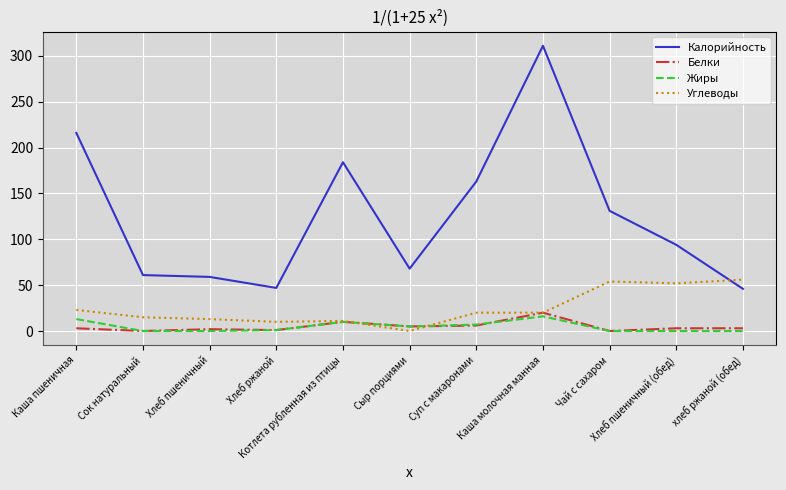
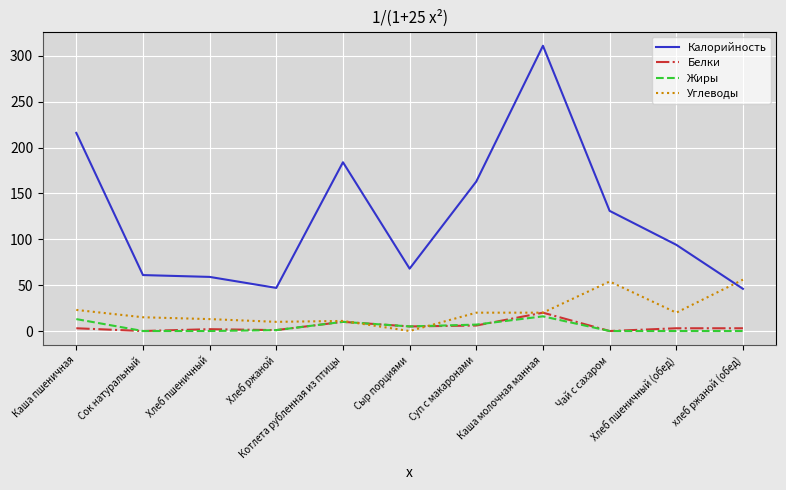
  {
    "Калорийность": {
      "Каша пшеничная": 220,
      "Сок натуральный": 60,
      "Хлеб пшеничный": 60,
      "Хлеб ржаной": 50,
      "Котлета рубленная из птицы": 180,
      "Сыр порциями": 70,
      "Суп с макаронами": 160,
      "Каша молочная манная": 310,
      "Чай с сахаром": 130,
      "Хлеб пшеничный (обед)": 90,
      "хлеб ржаной (обед)": 50
    },
    "Белки": {
      "Каша пшеничная": 0,
      "Хлеб пшеничный (обед)": 0,
      "хлеб ржаной (обед)": 0
    },
    "Жиры": {
      "Каша пшеничная": 10,
      "Каша молочная манная": 20,
      "Хлеб пшеничный (обед)": 0,
      "хлеб ржаной (обед)": 0
    },
    "Углеводы": {
      "Каша пшеничная": 20,
      "Сок натуральный": 20,
      "Хлеб пшеничный": 10,
      "Хлеб ржаной": 10,
      "Сыр порциями": 0,
      "Суп с макаронами": 20,
      "Чай с сахаром": 50,
-     "Хлеб пшеничный (обед)": 50,
+     "Хлеб пшеничный (обед)": 20,
      "хлеб ржаной (обед)": 60
    }
  }
